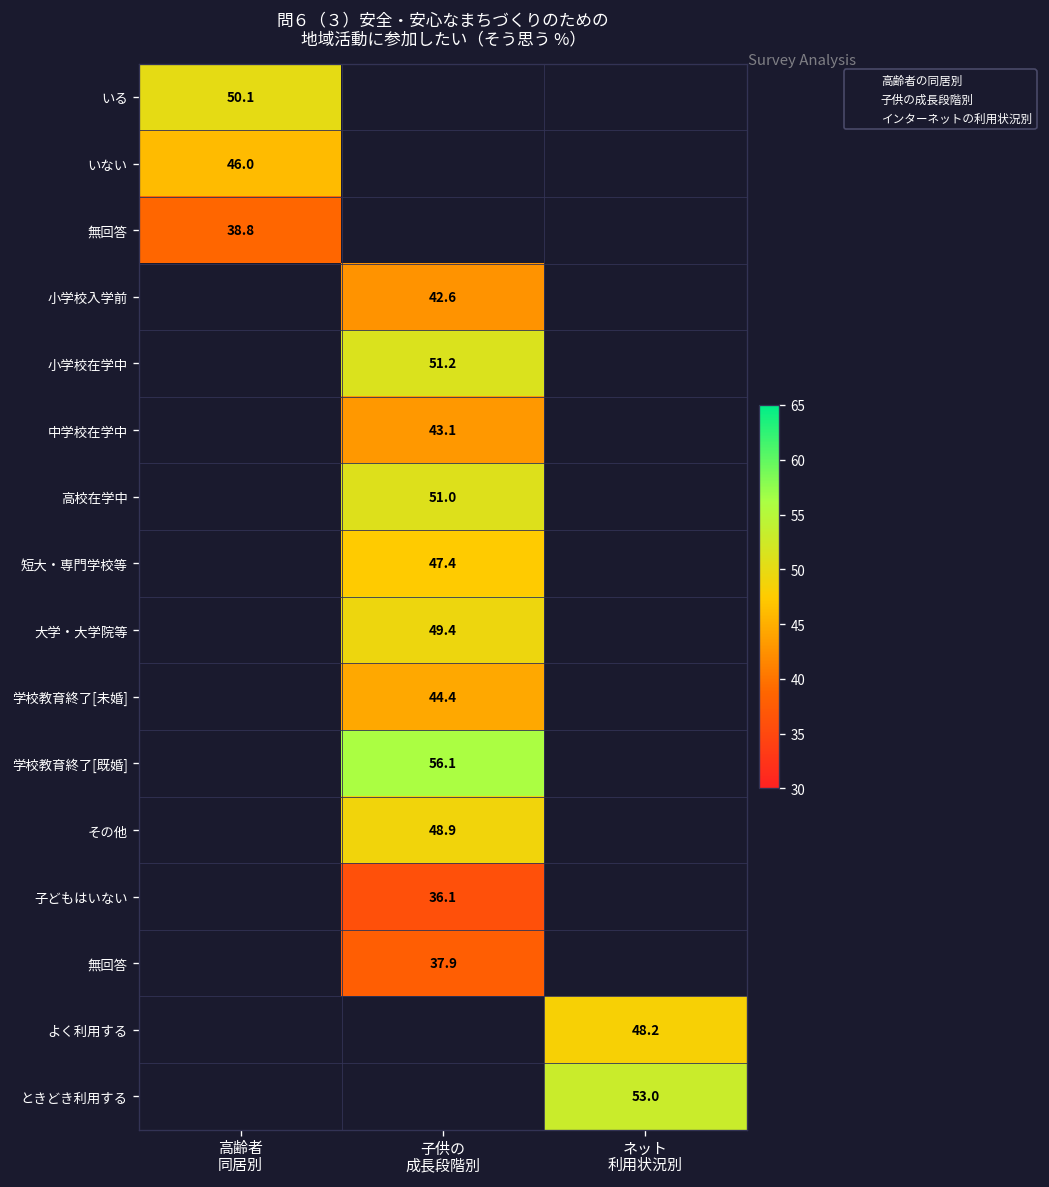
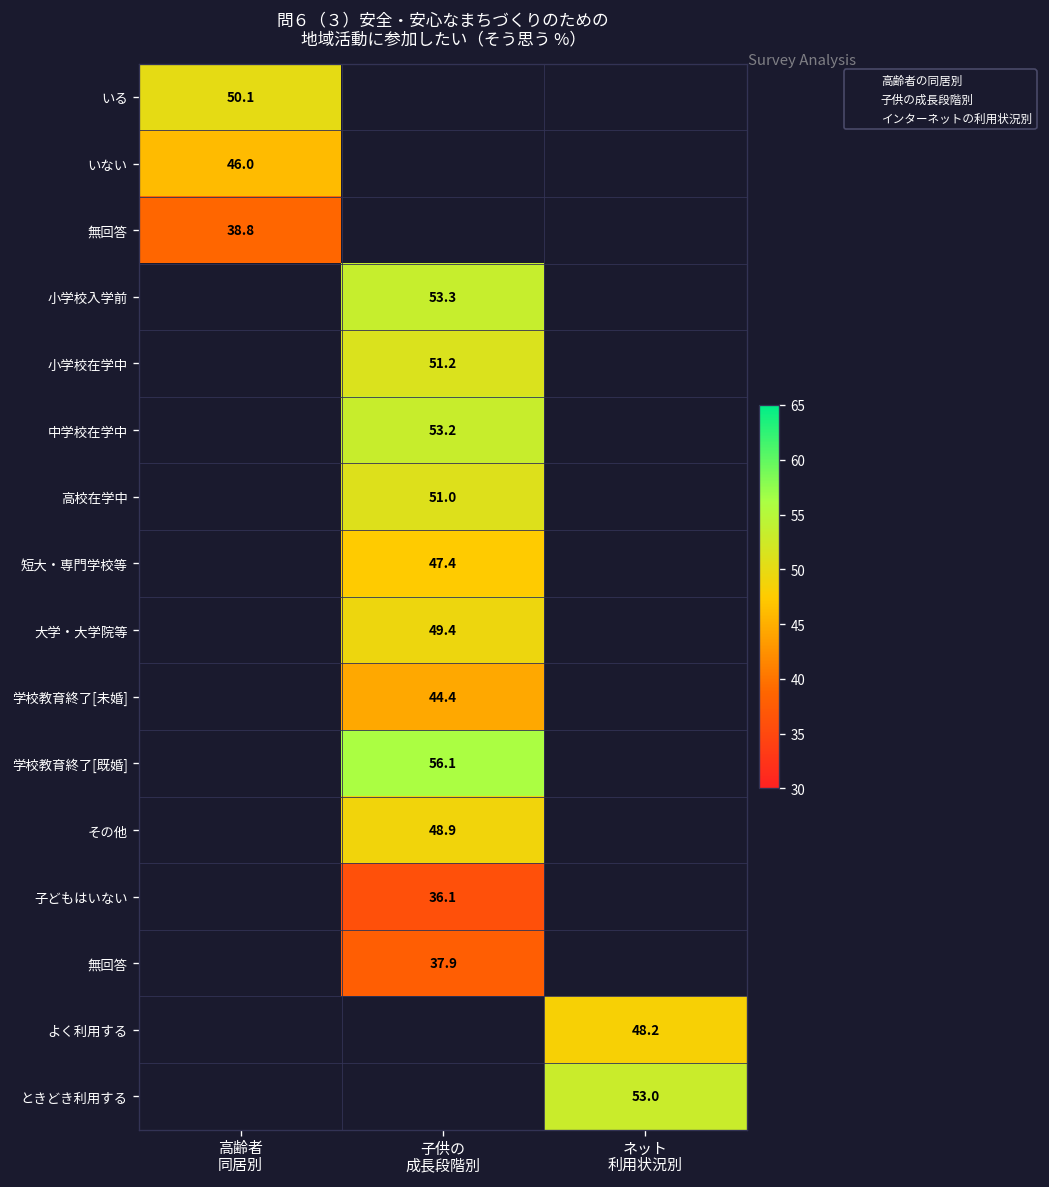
  {
    "いる": {
      "高齢者 同居別": 50.1
    },
    "いない": {
      "高齢者 同居別": 46.0
    },
    "無回答": {
      "高齢者 同居別": 38.8,
      "子供の 成長段階別": 37.9
    },
    "小学校入学前": {
-     "子供の 成長段階別": 42.6
+     "子供の 成長段階別": 53.3
    },
    "小学校在学中": {
      "子供の 成長段階別": 51.2
    },
    "中学校在学中": {
-     "子供の 成長段階別": 43.1
+     "子供の 成長段階別": 53.2
    },
    "高校在学中": {
      "子供の 成長段階別": 51.0
    },
    "短大・専門学校等": {
      "子供の 成長段階別": 47.4
    },
    "大学・大学院等": {
      "子供の 成長段階別": 49.4
    },
    "学校教育終了[未婚]": {
      "子供の 成長段階別": 44.4
    },
    "学校教育終了[既婚]": {
      "子供の 成長段階別": 56.1
    },
    "その他": {
      "子供の 成長段階別": 48.9
    },
    "子どもはいない": {
      "子供の 成長段階別": 36.1
    },
    "よく利用する": {
      "ネット 利用状況別": 48.2
    },
    "ときどき利用する": {
      "ネット 利用状況別": 53.0
    }
  }
